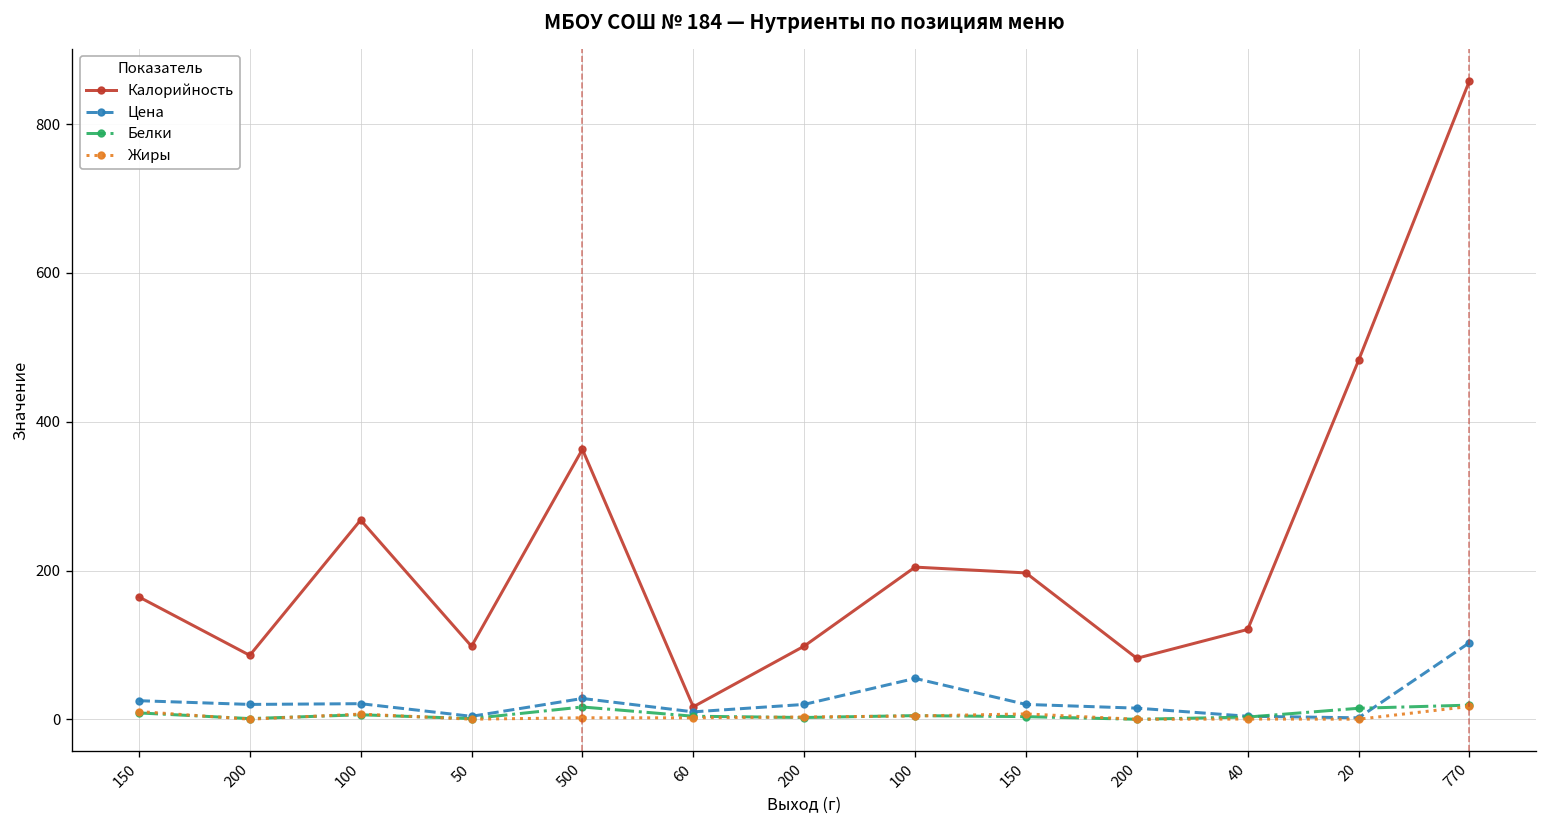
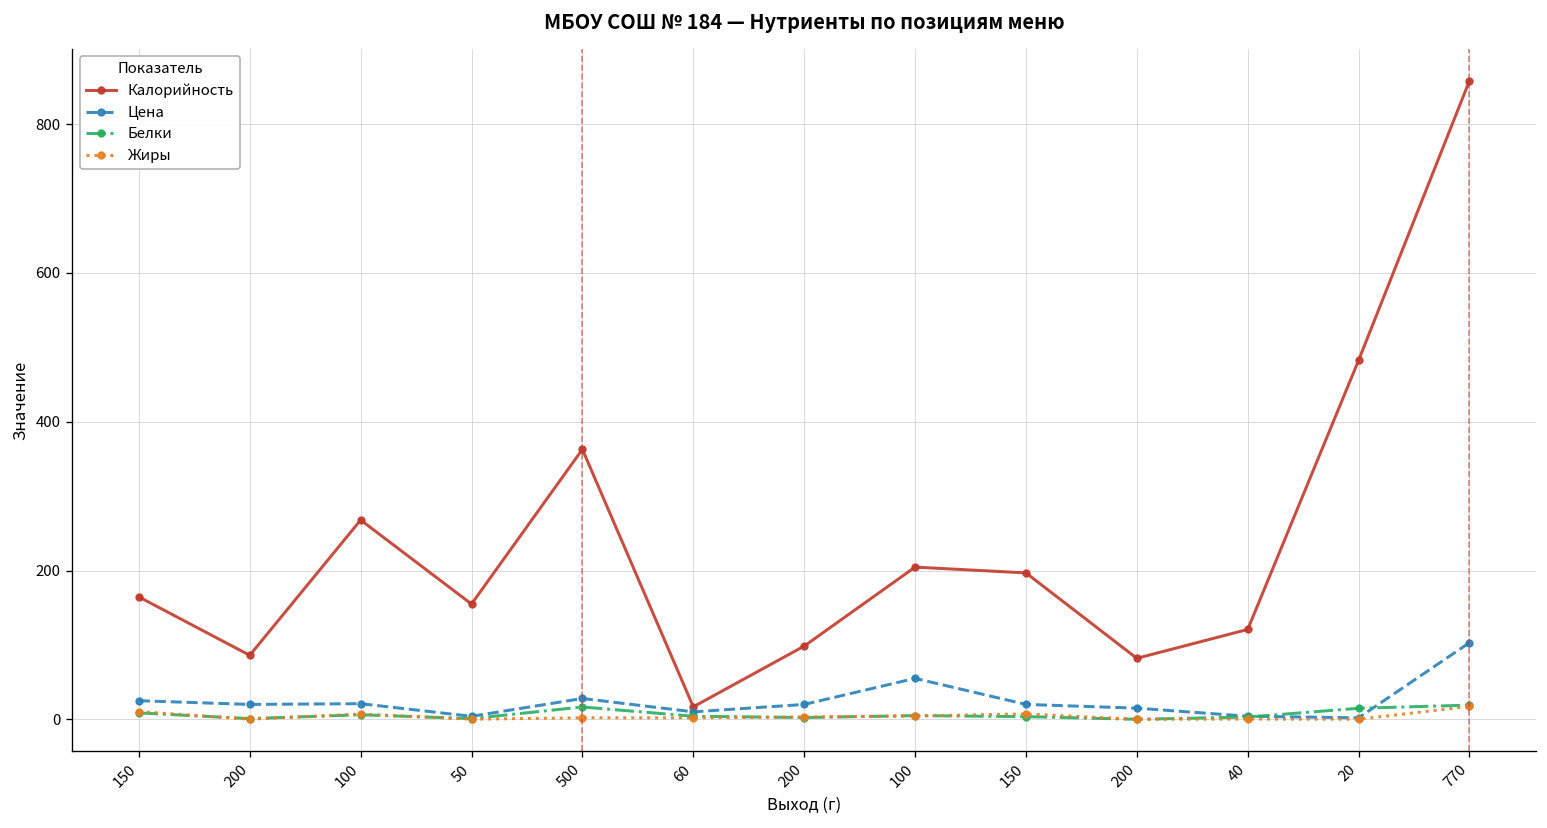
  {
    "Калорийность": {
-     "50": 100,
+     "50": 150,
      "500": 360,
      "60": 20,
      "40": 120,
      "20": 480,
      "770": 860
    },
    "Цена": {
      "500": 30,
      "60": 10,
      "770": 100
    },
    "Белки": {
      "500": 20,
      "20": 10
    },
    "Жиры": {
      "500": 0
    }
  }
